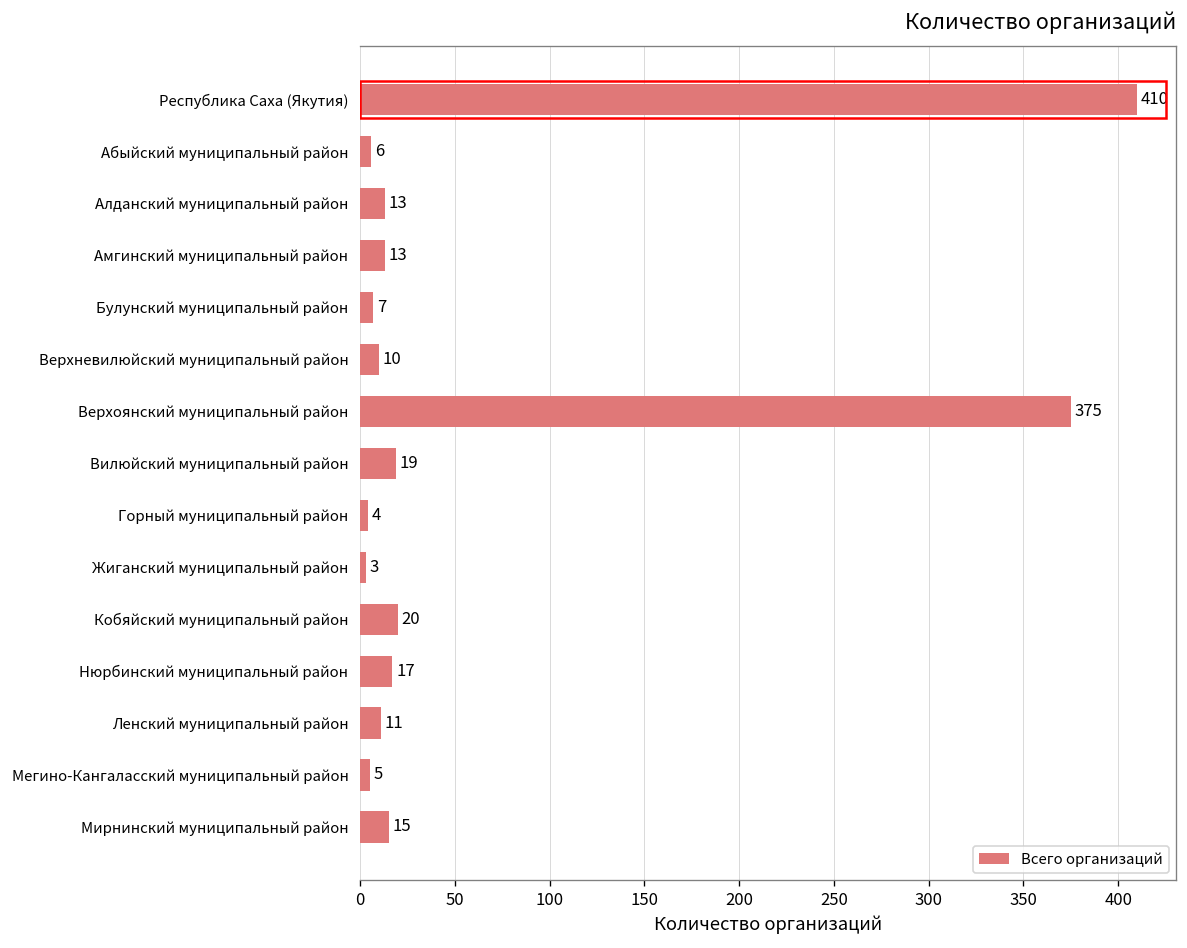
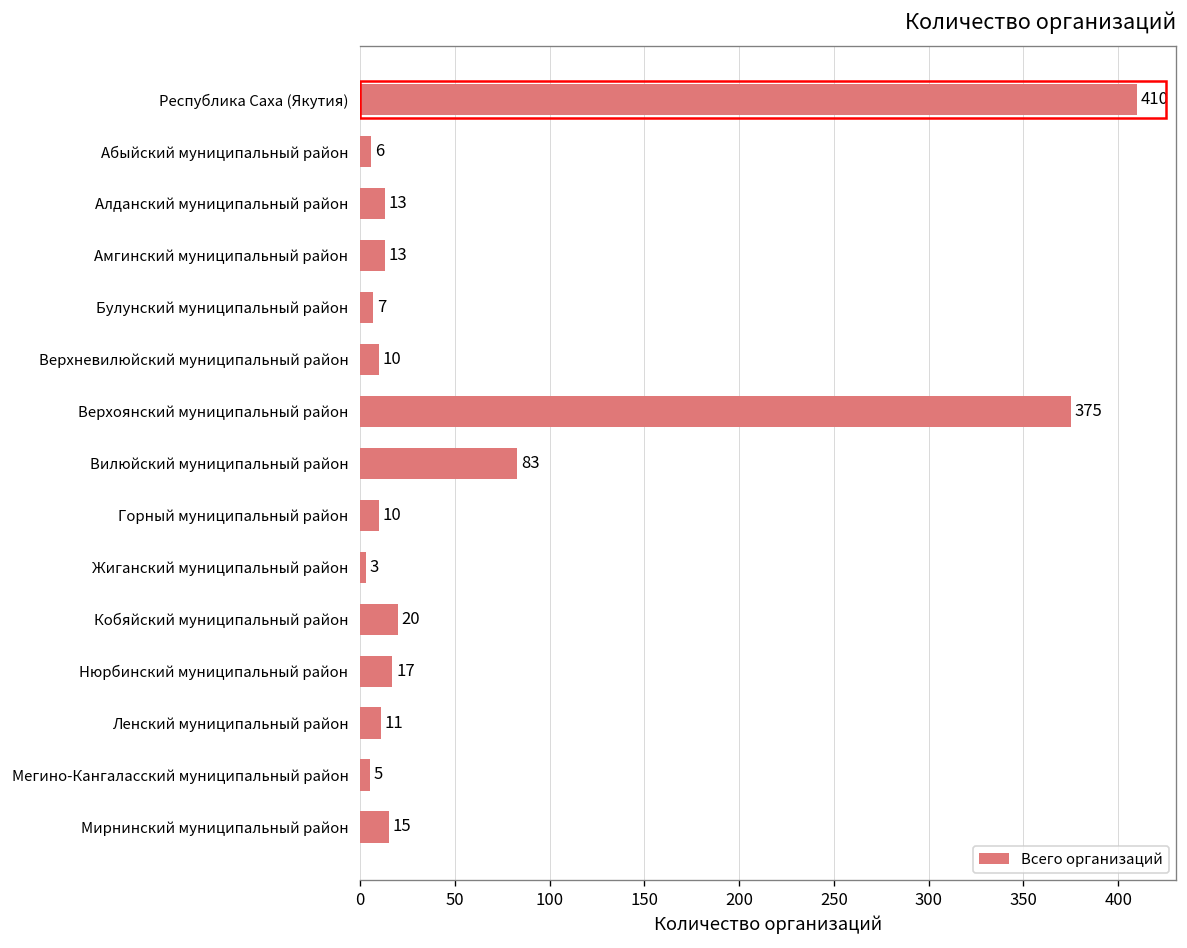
  {
    "Республика Саха (Якутия)": 410,
    "Абыйский муниципальный район": 6,
    "Алданский муниципальный район": 13,
    "Амгинский муниципальный район": 13,
    "Булунский муниципальный район": 7,
    "Верхневилюйский муниципальный район": 10,
    "Верхоянский муниципальный район": 375,
-   "Вилюйский муниципальный район": 19,
-   "Горный муниципальный район": 4,
+   "Вилюйский муниципальный район": 83,
+   "Горный муниципальный район": 10,
    "Жиганский муниципальный район": 3,
    "Кобяйский муниципальный район": 20,
    "Нюрбинский муниципальный район": 17,
    "Ленский муниципальный район": 11,
    "Мегино-Кангаласский муниципальный район": 5,
    "Мирнинский муниципальный район": 15
  }
